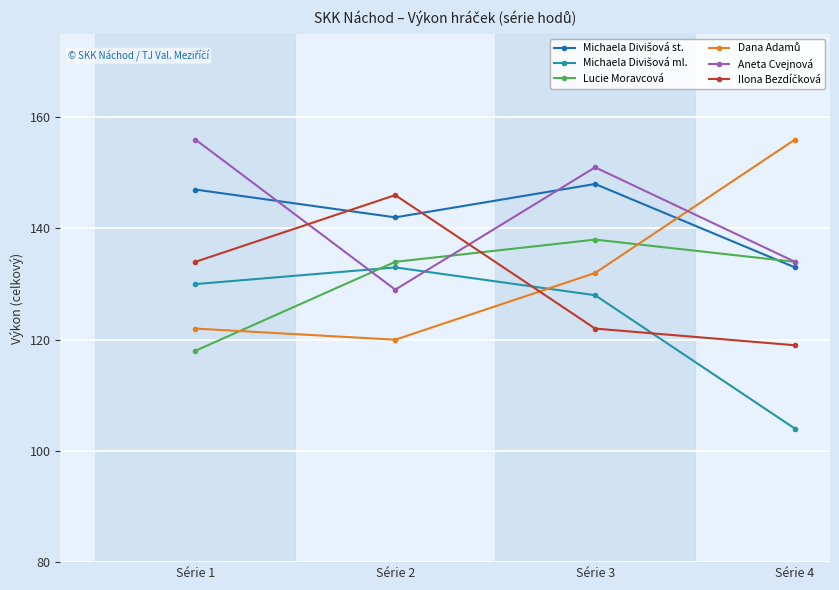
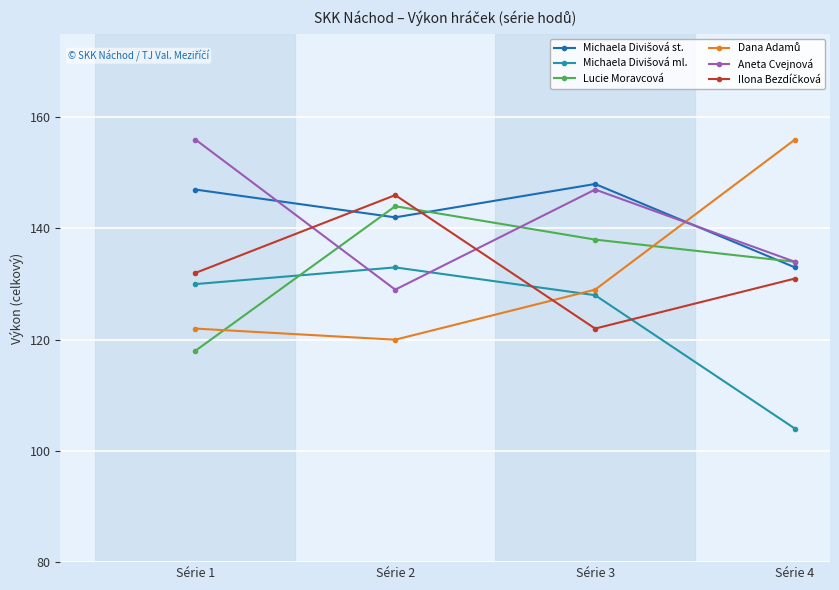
  {
    "Lucie Moravcová": {
      "Série 1": 118,
-     "Série 2": 134,
+     "Série 2": 144,
      "Série 3": 138
    },
    "Dana Adamů": {
      "Série 1": 122,
      "Série 2": 120,
-     "Série 3": 132,
+     "Série 3": 129,
      "Série 4": 156
    },
    "Aneta Cvejnová": {
      "Série 1": 156,
      "Série 2": 129,
-     "Série 3": 151
+     "Série 3": 147
    },
    "Ilona Bezdíčková": {
-     "Série 1": 134,
+     "Série 1": 132,
      "Série 2": 146,
      "Série 3": 122,
-     "Série 4": 119
+     "Série 4": 131
    }
  }
